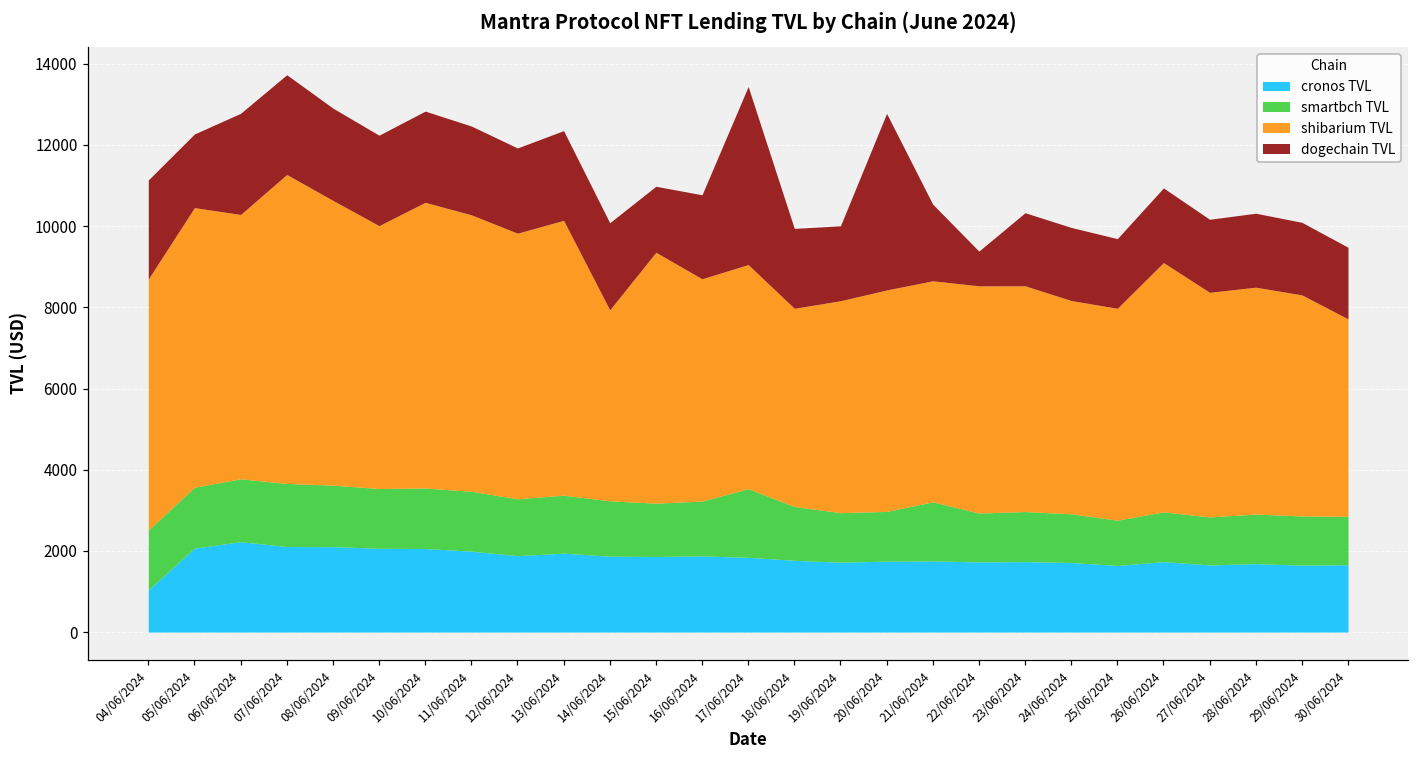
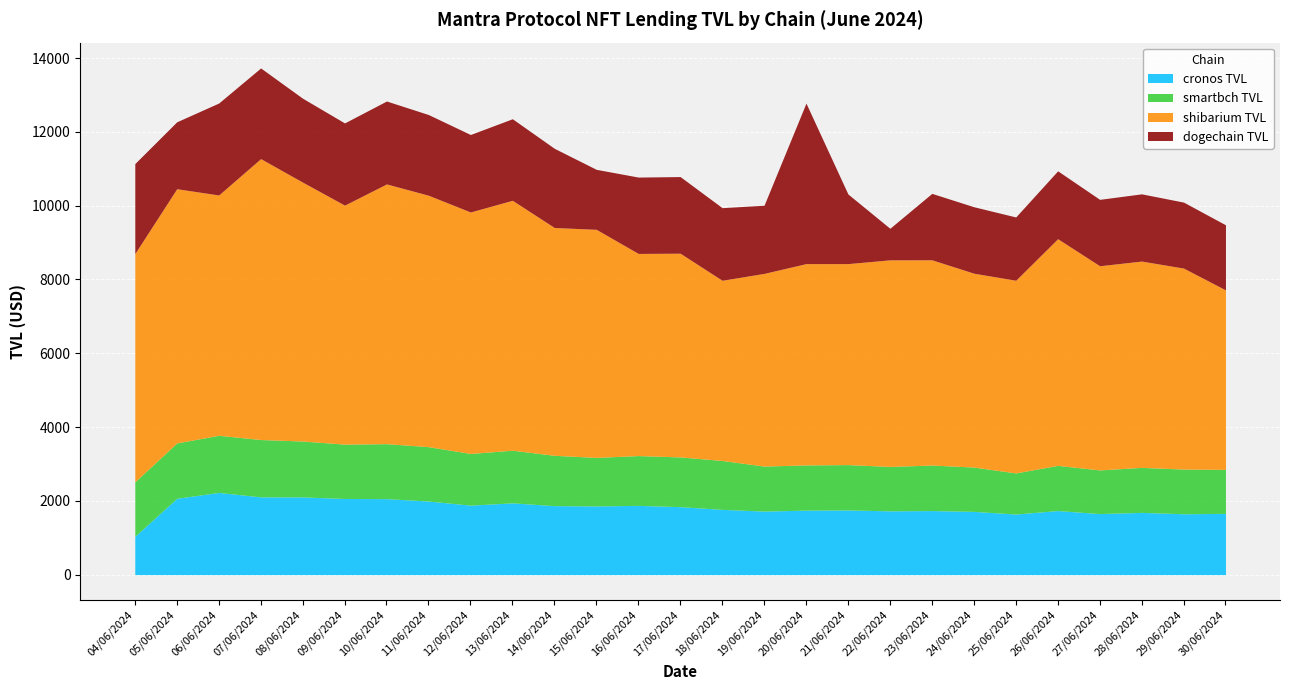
  {
    "cronos TVL": {
      "04/06/2024": 1000,
      "05/06/2024": 2100,
      "06/06/2024": 2200,
      "07/06/2024": 2100,
      "08/06/2024": 2100,
      "09/06/2024": 2100,
      "10/06/2024": 2100,
      "11/06/2024": 2000,
      "12/06/2024": 1900,
      "13/06/2024": 1900,
      "14/06/2024": 1900,
      "15/06/2024": 1900,
      "16/06/2024": 1900,
      "17/06/2024": 1800,
      "18/06/2024": 1800,
      "19/06/2024": 1700,
      "20/06/2024": 1700,
      "21/06/2024": 1800,
      "22/06/2024": 1700,
      "23/06/2024": 1700,
      "24/06/2024": 1700,
      "25/06/2024": 1600,
      "26/06/2024": 1700,
      "27/06/2024": 1700,
      "28/06/2024": 1700,
      "29/06/2024": 1600,
      "30/06/2024": 1700
    },
    "smartbch TVL": {
      "04/06/2024": 1500,
      "05/06/2024": 1500,
      "06/06/2024": 1500,
      "07/06/2024": 1600,
      "08/06/2024": 1500,
      "09/06/2024": 1500,
      "10/06/2024": 1500,
      "11/06/2024": 1500,
      "12/06/2024": 1400,
      "13/06/2024": 1400,
      "14/06/2024": 1400,
      "15/06/2024": 1300,
      "16/06/2024": 1300,
-     "17/06/2024": 1700,
+     "17/06/2024": 1300,
      "18/06/2024": 1300,
      "19/06/2024": 1200,
      "20/06/2024": 1200,
-     "21/06/2024": 1500,
+     "21/06/2024": 1200,
      "22/06/2024": 1200,
      "23/06/2024": 1200,
      "24/06/2024": 1200,
      "25/06/2024": 1100,
      "26/06/2024": 1200,
      "27/06/2024": 1200,
      "28/06/2024": 1200,
      "29/06/2024": 1200,
      "30/06/2024": 1200
    },
    "shibarium TVL": {
      "04/06/2024": 6200,
      "05/06/2024": 6900,
      "06/06/2024": 6500,
      "07/06/2024": 7600,
      "08/06/2024": 7000,
      "09/06/2024": 6500,
      "10/06/2024": 7000,
      "11/06/2024": 6800,
      "12/06/2024": 6500,
      "13/06/2024": 6800,
-     "14/06/2024": 4700,
+     "14/06/2024": 6200,
      "15/06/2024": 6200,
      "16/06/2024": 5500,
      "17/06/2024": 5500,
      "18/06/2024": 4900,
      "19/06/2024": 5200,
      "20/06/2024": 5500,
      "21/06/2024": 5400,
      "22/06/2024": 5600,
      "23/06/2024": 5600,
      "24/06/2024": 5300,
      "25/06/2024": 5200,
      "26/06/2024": 6100,
      "27/06/2024": 5500,
      "28/06/2024": 5600,
      "29/06/2024": 5400,
      "30/06/2024": 4900
    },
    "dogechain TVL": {
      "04/06/2024": 2400,
      "05/06/2024": 1800,
      "06/06/2024": 2500,
      "07/06/2024": 2500,
      "08/06/2024": 2300,
      "09/06/2024": 2200,
      "10/06/2024": 2200,
      "11/06/2024": 2200,
      "12/06/2024": 2100,
      "13/06/2024": 2200,
      "14/06/2024": 2100,
      "15/06/2024": 1600,
      "16/06/2024": 2100,
-     "17/06/2024": 4400,
+     "17/06/2024": 2100,
      "18/06/2024": 2000,
      "19/06/2024": 1800,
      "20/06/2024": 4300,
      "21/06/2024": 1900,
      "22/06/2024": 900,
      "23/06/2024": 1800,
      "24/06/2024": 1800,
      "25/06/2024": 1700,
      "26/06/2024": 1800,
      "27/06/2024": 1800,
      "28/06/2024": 1800,
      "29/06/2024": 1800,
      "30/06/2024": 1800
    }
  }
